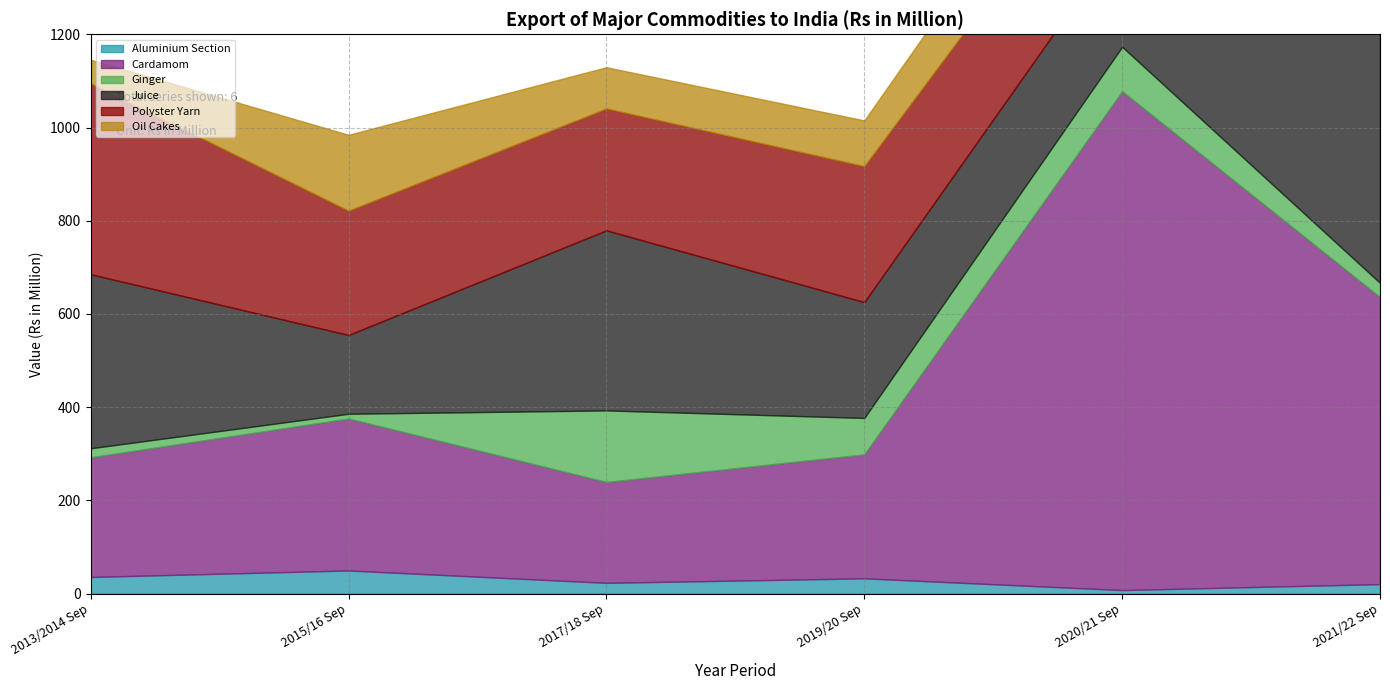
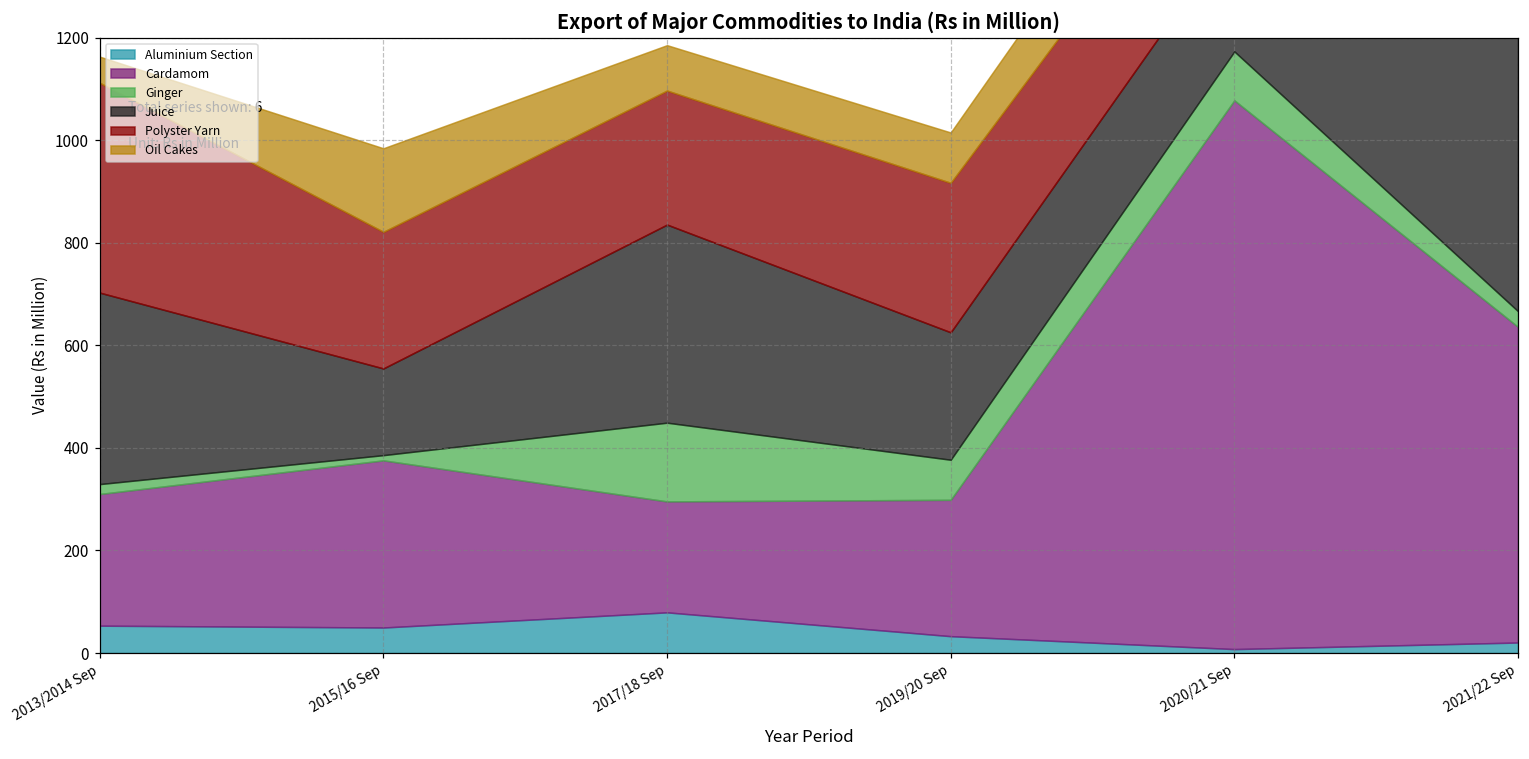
  {
    "Aluminium Section": {
-     "2013/2014 Sep": 40,
+     "2013/2014 Sep": 50,
      "2015/16 Sep": 50,
-     "2017/18 Sep": 20,
+     "2017/18 Sep": 80,
      "2019/20 Sep": 30,
      "2020/21 Sep": 10,
      "2021/22 Sep": 20
    },
    "Cardamom": {
      "2013/2014 Sep": 260,
      "2015/16 Sep": 330,
      "2017/18 Sep": 220,
      "2019/20 Sep": 270,
      "2020/21 Sep": 1070,
      "2021/22 Sep": 620
    },
    "Ginger": {
      "2013/2014 Sep": 20,
      "2015/16 Sep": 10,
      "2017/18 Sep": 150,
      "2019/20 Sep": 80,
      "2020/21 Sep": 100,
      "2021/22 Sep": 30
    },
    "Juice": {
      "2013/2014 Sep": 370,
      "2015/16 Sep": 170,
      "2017/18 Sep": 390,
      "2019/20 Sep": 250
    },
    "Polyster Yarn": {
      "2013/2014 Sep": 410,
      "2015/16 Sep": 270,
      "2017/18 Sep": 260,
      "2019/20 Sep": 290
    },
    "Oil Cakes": {
      "2013/2014 Sep": 50,
      "2015/16 Sep": 160,
      "2017/18 Sep": 90,
      "2019/20 Sep": 100
    }
  }
